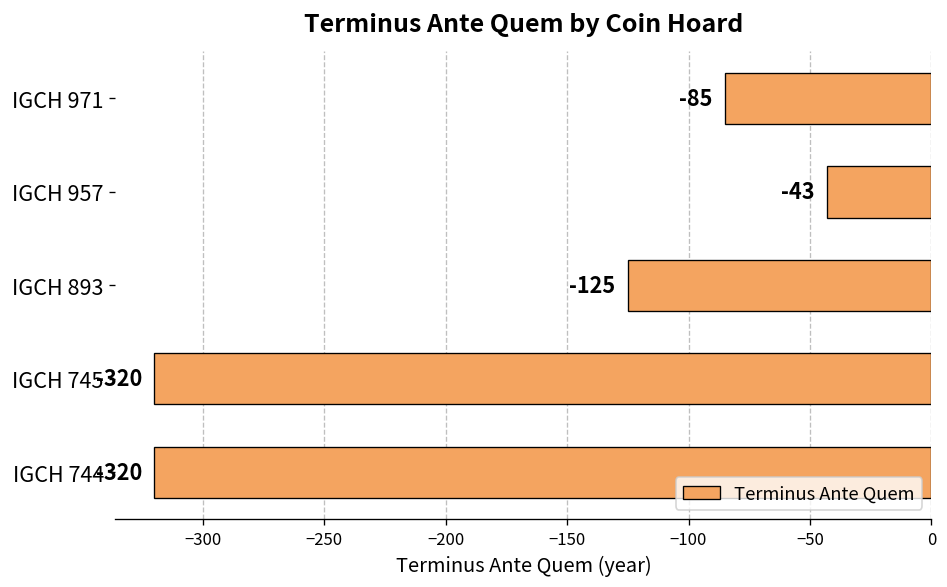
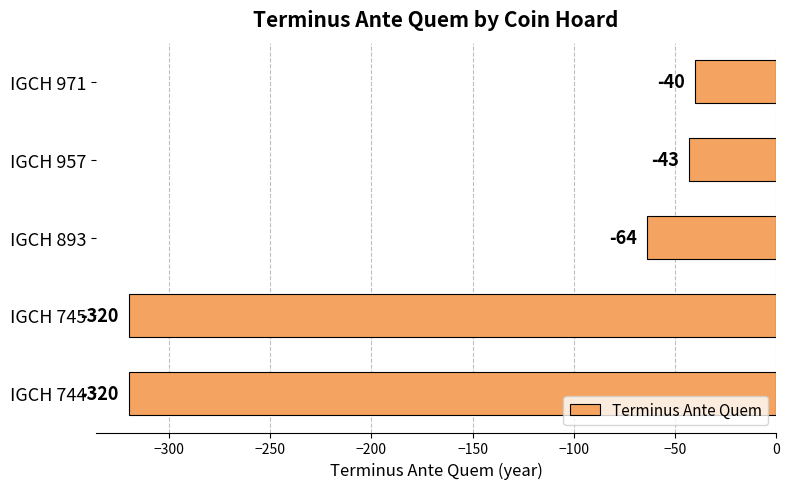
  {
-   "IGCH 971": -85,
+   "IGCH 971": -40,
    "IGCH 957": -43,
-   "IGCH 893": -125,
+   "IGCH 893": -64,
    "IGCH 745": -320,
    "IGCH 744": -320
  }
